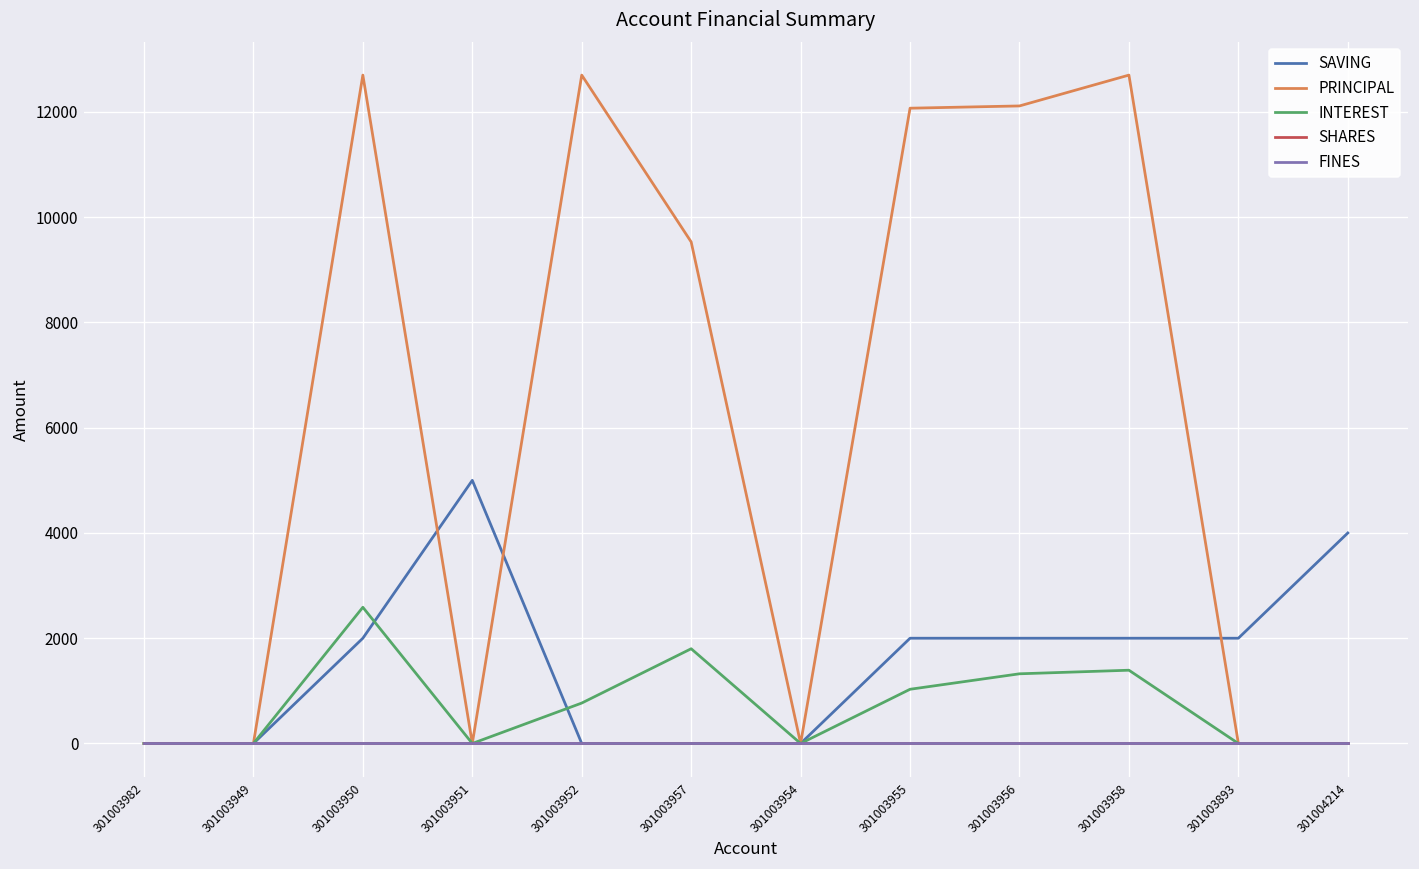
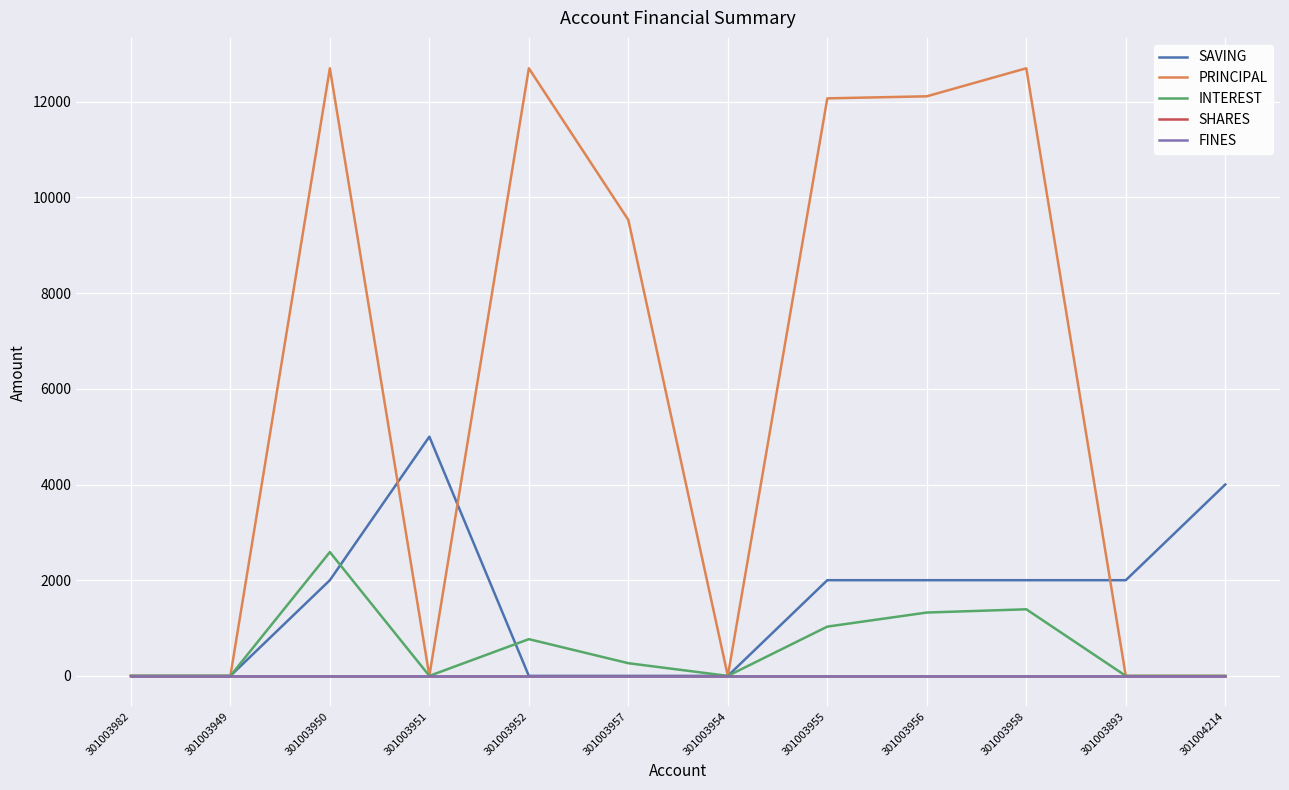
  {
    "PRINCIPAL": {
      "301003950": 12700,
      "301003952": 12700,
      "301003957": 9500,
      "301003955": 12100,
      "301003956": 12100,
      "301003958": 12700
    },
    "INTEREST": {
      "301003950": 2600,
      "301003952": 800,
-     "301003957": 1800,
+     "301003957": 300,
      "301003955": 1000,
      "301003956": 1300,
      "301003958": 1400
    }
  }
